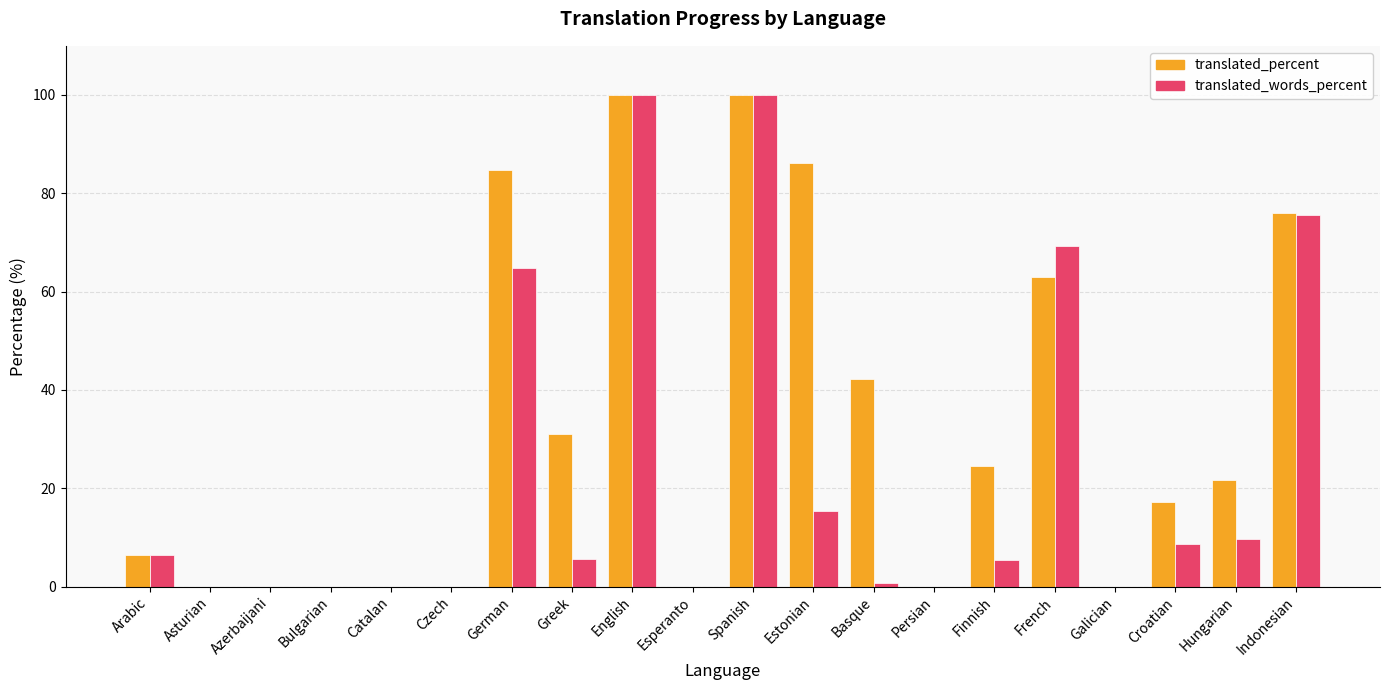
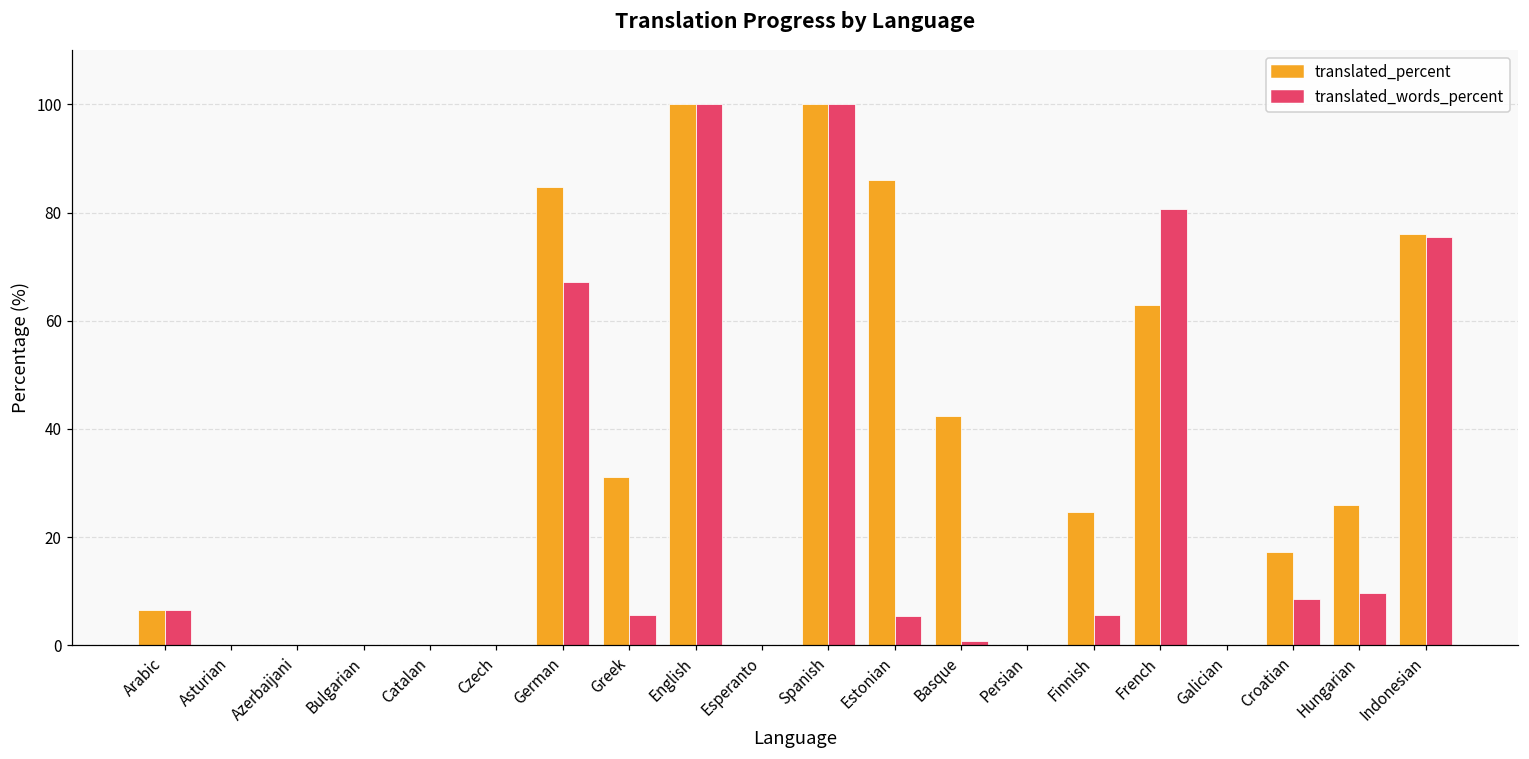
  {
    "translated_percent": {
      "Arabic": 7,
      "Asturian": 0,
      "Azerbaijani": 0,
      "Bulgarian": 0,
      "Catalan": 0,
      "Czech": 0,
      "German": 85,
      "Greek": 31,
      "English": 100,
      "Esperanto": 0,
      "Spanish": 100,
      "Estonian": 86,
      "Basque": 42,
      "Persian": 0,
      "Finnish": 25,
      "French": 63,
      "Galician": 0,
      "Croatian": 17,
-     "Hungarian": 22,
+     "Hungarian": 26,
      "Indonesian": 76
    },
    "translated_words_percent": {
      "Arabic": 7,
      "Asturian": 0,
      "Azerbaijani": 0,
      "Bulgarian": 0,
      "Catalan": 0,
      "Czech": 0,
-     "German": 65,
+     "German": 67,
      "Greek": 6,
      "English": 100,
      "Esperanto": 0,
      "Spanish": 100,
-     "Estonian": 15,
+     "Estonian": 5,
      "Basque": 1,
      "Persian": 0,
      "Finnish": 6,
-     "French": 69,
+     "French": 81,
      "Galician": 0,
      "Croatian": 9,
      "Hungarian": 10,
      "Indonesian": 76
    }
  }
